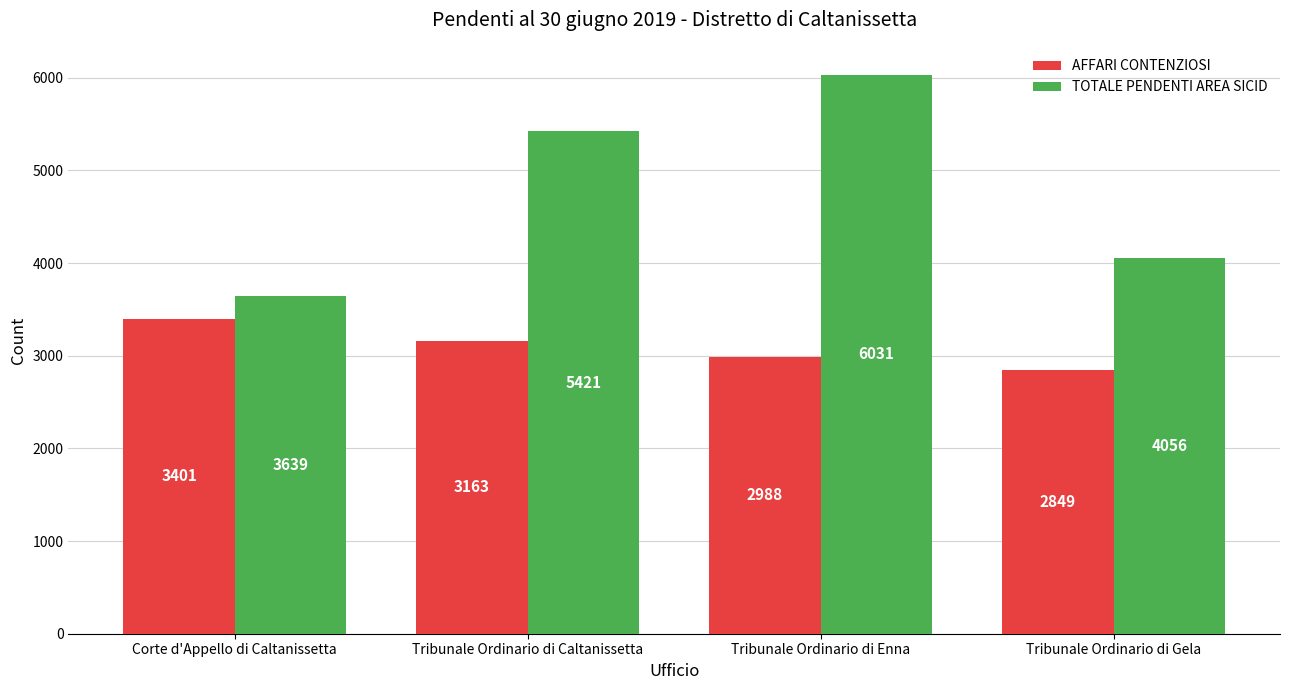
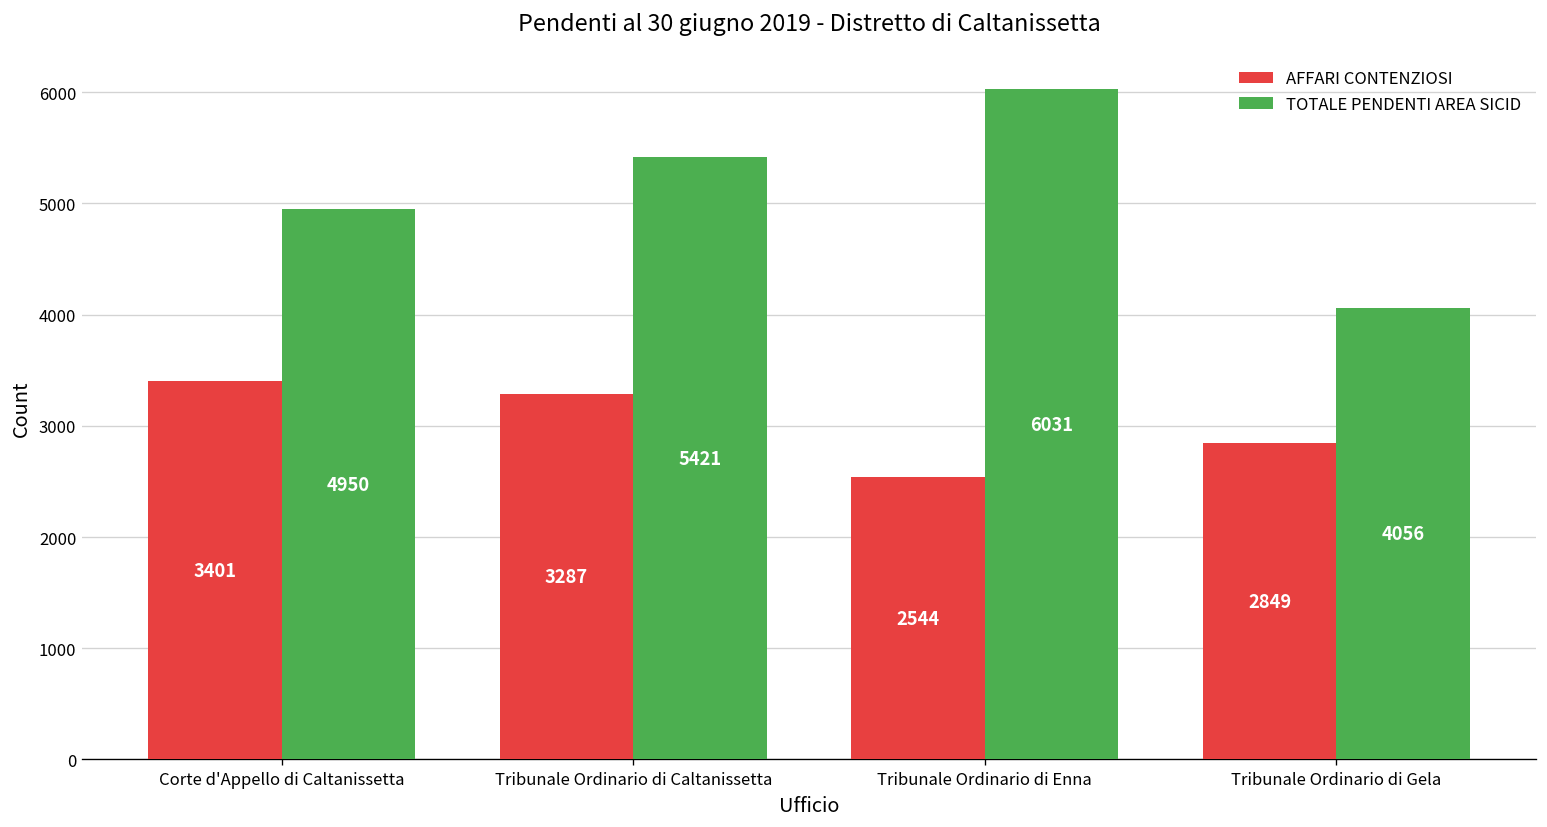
  {
    "AFFARI CONTENZIOSI": {
      "Corte d'Appello di Caltanissetta": 3401,
-     "Tribunale Ordinario di Caltanissetta": 3163,
-     "Tribunale Ordinario di Enna": 2988,
+     "Tribunale Ordinario di Caltanissetta": 3287,
+     "Tribunale Ordinario di Enna": 2544,
      "Tribunale Ordinario di Gela": 2849
    },
    "TOTALE PENDENTI AREA SICID": {
-     "Corte d'Appello di Caltanissetta": 3639,
+     "Corte d'Appello di Caltanissetta": 4950,
      "Tribunale Ordinario di Caltanissetta": 5421,
      "Tribunale Ordinario di Enna": 6031,
      "Tribunale Ordinario di Gela": 4056
    }
  }
